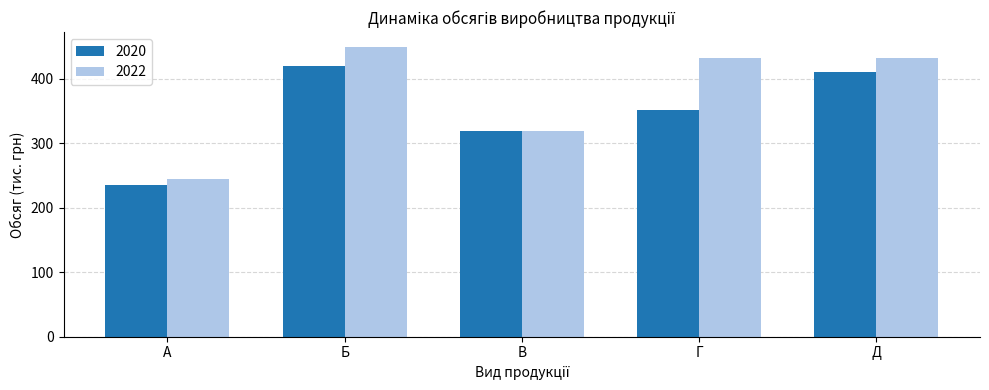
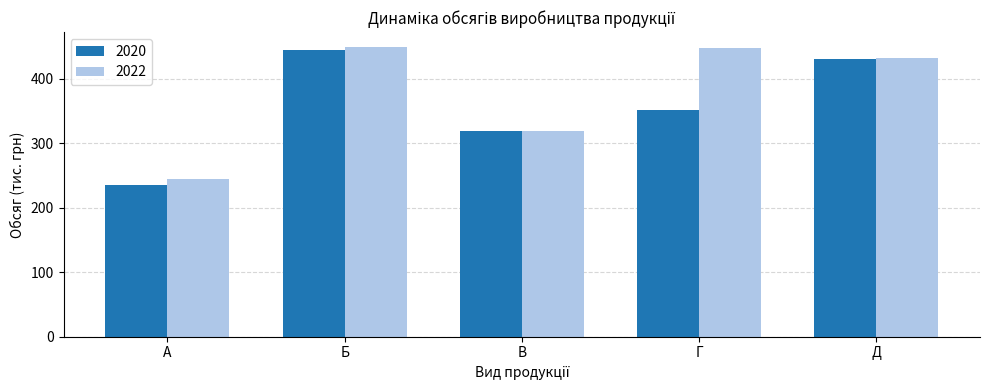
  {
    "2020": {
      "А": 240,
-     "Б": 420,
+     "Б": 440,
      "В": 320,
      "Г": 350,
-     "Д": 410
+     "Д": 430
    },
    "2022": {
      "А": 240,
      "Б": 450,
      "В": 320,
-     "Г": 430,
+     "Г": 450,
      "Д": 430
    }
  }
